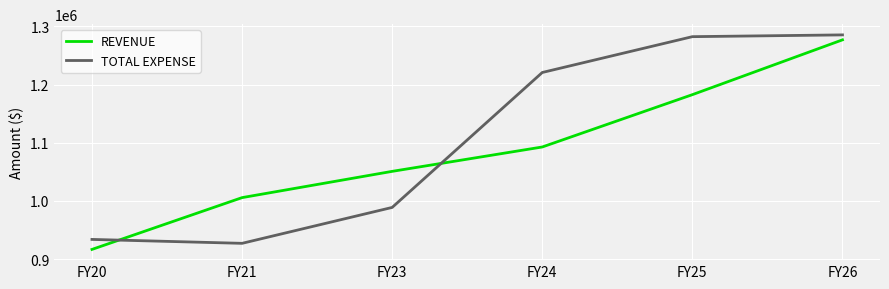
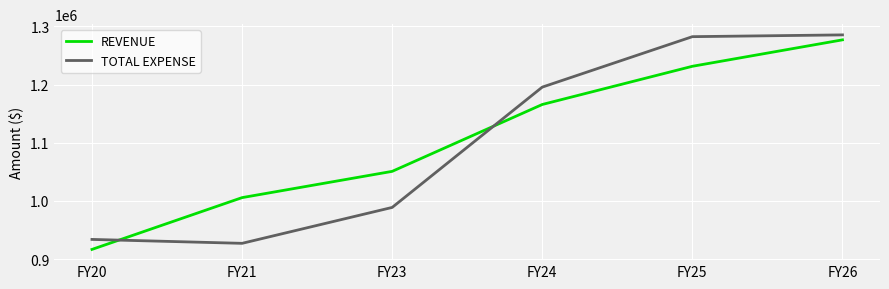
  {
    "REVENUE": {
      "FY20": 920000,
      "FY21": 1010000,
      "FY23": 1050000,
-     "FY24": 1090000,
-     "FY25": 1180000,
+     "FY24": 1170000,
+     "FY25": 1230000,
      "FY26": 1280000
    },
    "TOTAL EXPENSE": {
      "FY20": 930000,
      "FY21": 930000,
      "FY23": 990000,
-     "FY24": 1220000,
+     "FY24": 1200000,
      "FY25": 1280000,
      "FY26": 1290000
    }
  }
